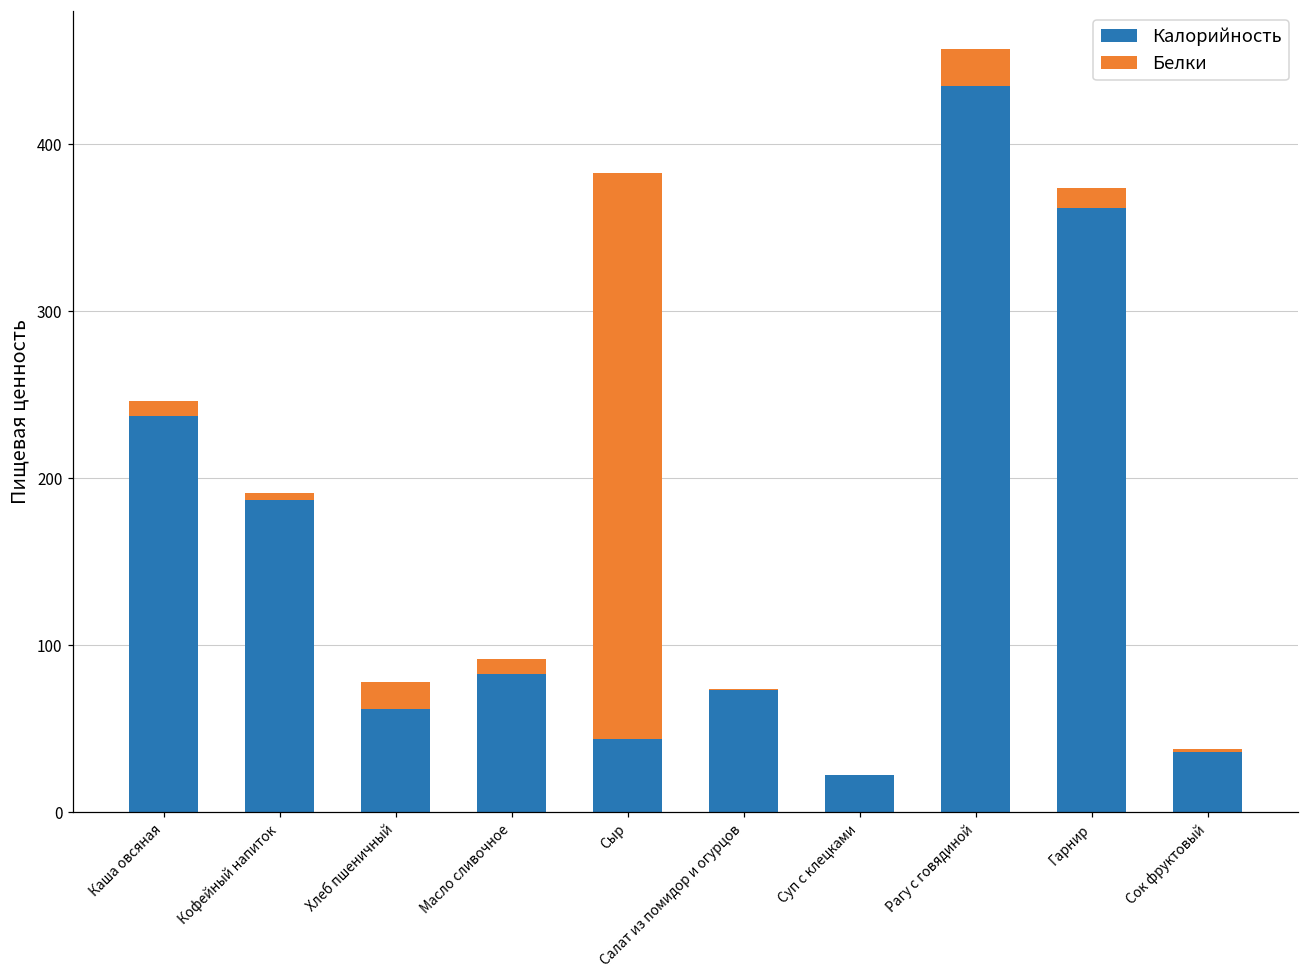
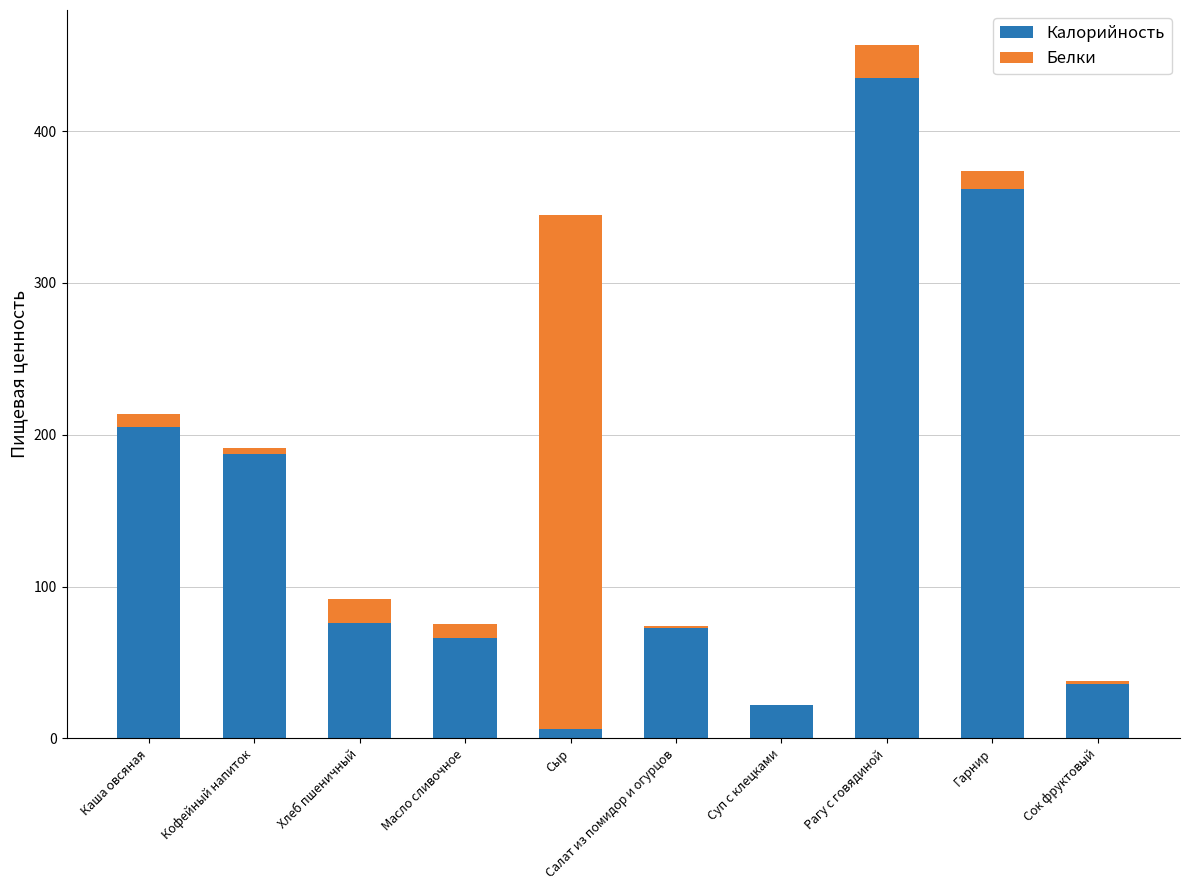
  {
    "Калорийность": {
-     "Каша овсяная": 237,
+     "Каша овсяная": 205,
      "Кофейный напиток": 187,
-     "Хлеб пшеничный": 62,
-     "Масло сливочное": 83,
-     "Сыр": 44,
+     "Хлеб пшеничный": 76,
+     "Масло сливочное": 66,
+     "Сыр": 6,
      "Салат из помидор и огурцов": 73,
      "Суп с клецками": 22,
      "Рагу с говядиной": 435,
      "Гарнир": 362,
      "Сок фруктовый": 36
    },
    "Белки": {
      "Каша овсяная": 9,
      "Кофейный напиток": 4,
      "Хлеб пшеничный": 16,
      "Масло сливочное": 9,
      "Сыр": 339,
      "Суп с клецками": 0,
      "Рагу с говядиной": 22,
      "Гарнир": 12,
      "Сок фруктовый": 2
    }
  }
